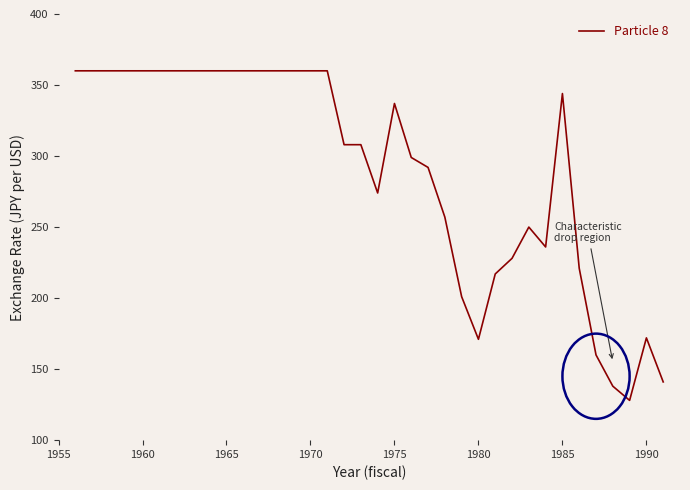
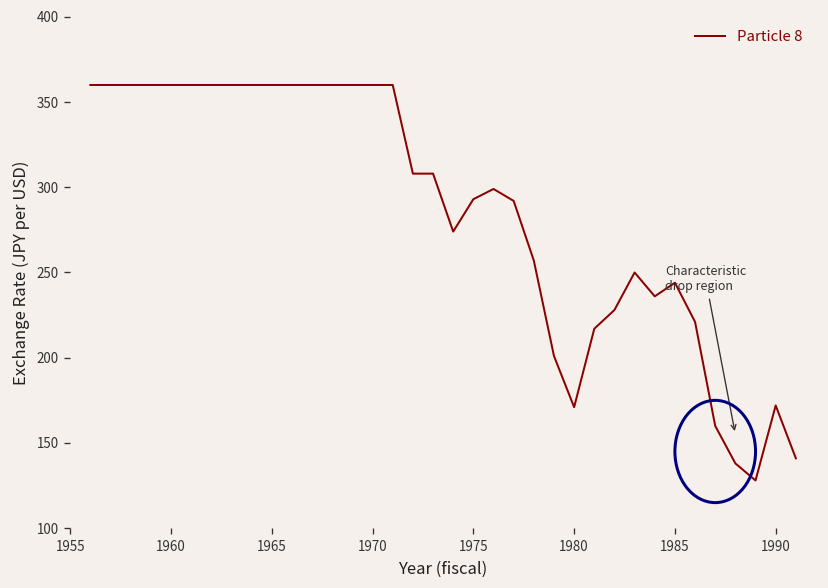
  {
    "1960": 360,
    "1965": 360,
    "1970": 360,
-   "1975": 337,
+   "1975": 293,
    "1980": 171,
-   "1985": 344,
+   "1985": 244,
    "1990": 172
  }
